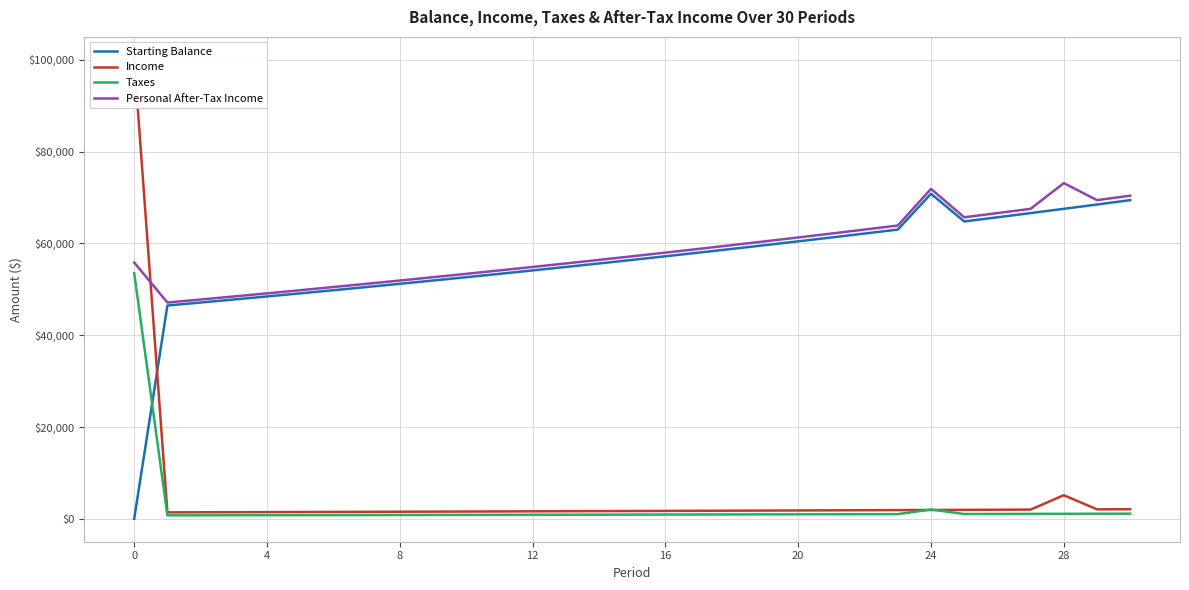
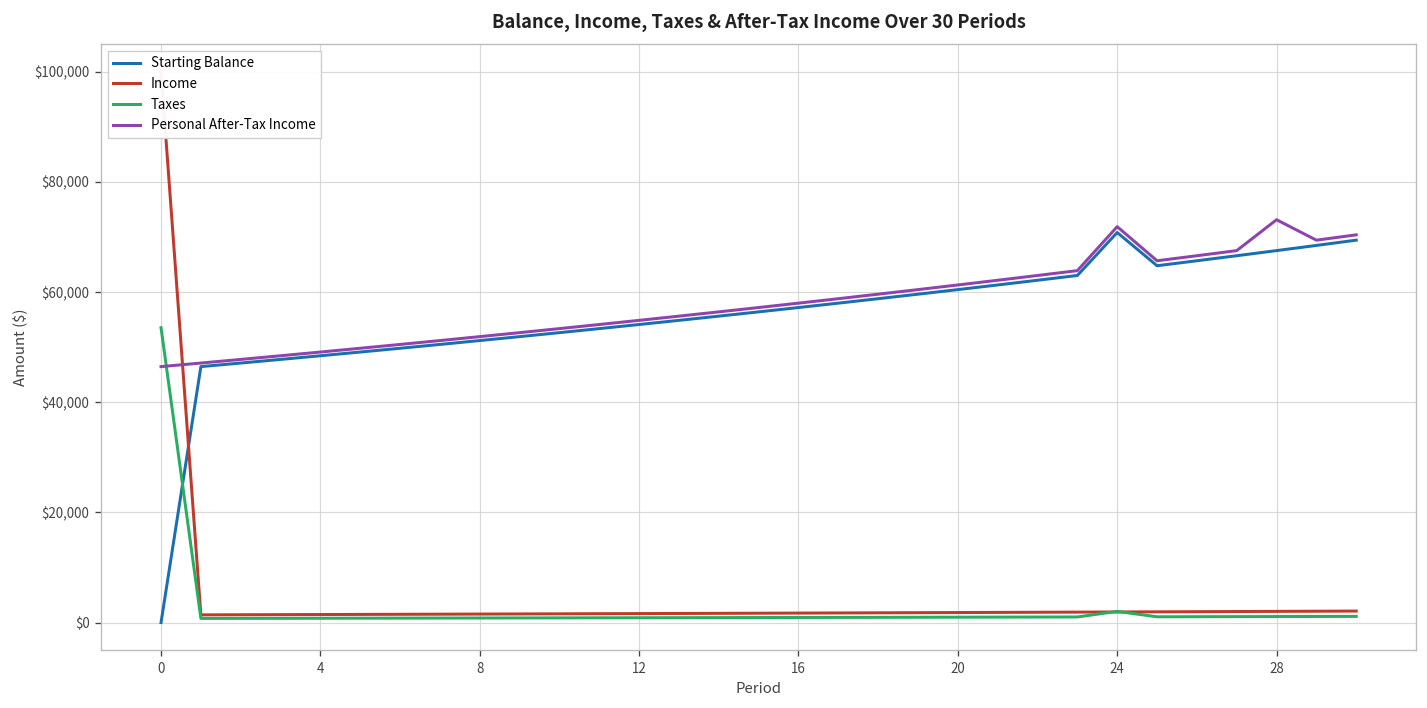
  {
    "Starting Balance": {
      "0": "$0",
      "4": "$48,000",
      "8": "$51,000",
      "12": "$54,000",
      "16": "$57,000",
      "20": "$60,000",
      "24": "$71,000",
      "28": "$68,000"
    },
    "Income": {
      "4": "$1,000",
      "8": "$2,000",
      "12": "$2,000",
      "16": "$2,000",
      "20": "$2,000",
-     "28": "$5,000"
+     "28": "$2,000"
    },
    "Taxes": {
      "0": "$54,000",
      "4": "$1,000",
      "8": "$1,000",
      "12": "$1,000",
      "16": "$1,000",
      "20": "$1,000",
      "28": "$1,000"
    },
    "Personal After-Tax Income": {
-     "0": "$56,000",
+     "0": "$46,000",
      "4": "$49,000",
      "8": "$52,000",
      "12": "$55,000",
      "16": "$58,000",
      "20": "$61,000",
      "24": "$72,000",
      "28": "$73,000"
    }
  }
